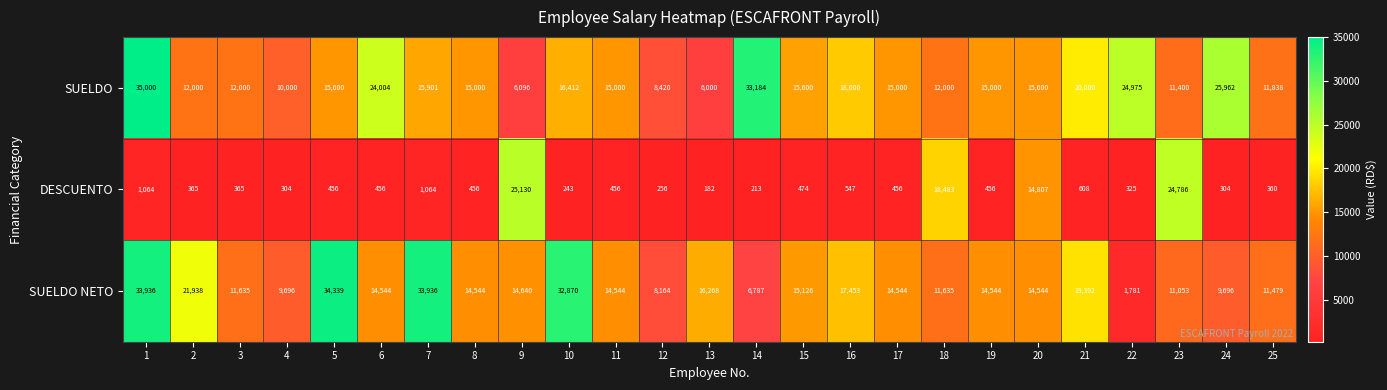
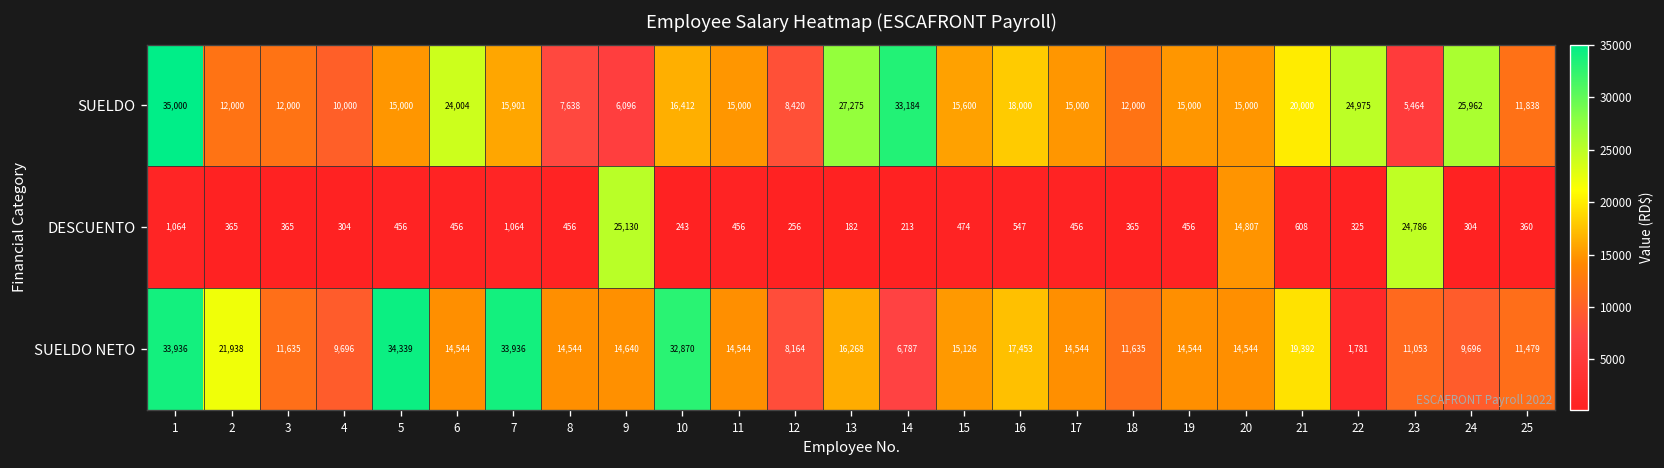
  {
    "SUELDO": {
      "1": "35,000",
      "2": "12,000",
      "3": "12,000",
      "4": "10,000",
      "5": "15,000",
      "6": "24,004",
      "7": "15,901",
-     "8": "15,000",
+     "8": "7,638",
      "9": "6,096",
      "10": "16,412",
      "11": "15,000",
      "12": "8,420",
-     "13": "6,000",
+     "13": "27,275",
      "14": "33,184",
      "15": "15,600",
      "16": "18,000",
      "17": "15,000",
      "18": "12,000",
      "19": "15,000",
      "20": "15,000",
      "21": "20,000",
      "22": "24,975",
-     "23": "11,400",
+     "23": "5,464",
      "24": "25,962",
      "25": "11,838"
    },
    "DESCUENTO": {
      "1": "1,064",
      "2": "365",
      "3": "365",
      "4": "304",
      "5": "456",
      "6": "456",
      "7": "1,064",
      "8": "456",
      "9": "25,130",
      "10": "243",
      "11": "456",
      "12": "256",
      "13": "182",
      "14": "213",
      "15": "474",
      "16": "547",
      "17": "456",
-     "18": "18,483",
+     "18": "365",
      "19": "456",
      "20": "14,807",
      "21": "608",
      "22": "325",
      "23": "24,786",
      "24": "304",
      "25": "360"
    },
    "SUELDO NETO": {
      "1": "33,936",
      "2": "21,938",
      "3": "11,635",
      "4": "9,696",
      "5": "34,339",
      "6": "14,544",
      "7": "33,936",
      "8": "14,544",
      "9": "14,640",
      "10": "32,870",
      "11": "14,544",
      "12": "8,164",
      "13": "16,268",
      "14": "6,787",
      "15": "15,126",
      "16": "17,453",
      "17": "14,544",
      "18": "11,635",
      "19": "14,544",
      "20": "14,544",
      "21": "19,392",
      "22": "1,781",
      "23": "11,053",
      "25": "11,479"
    }
  }
